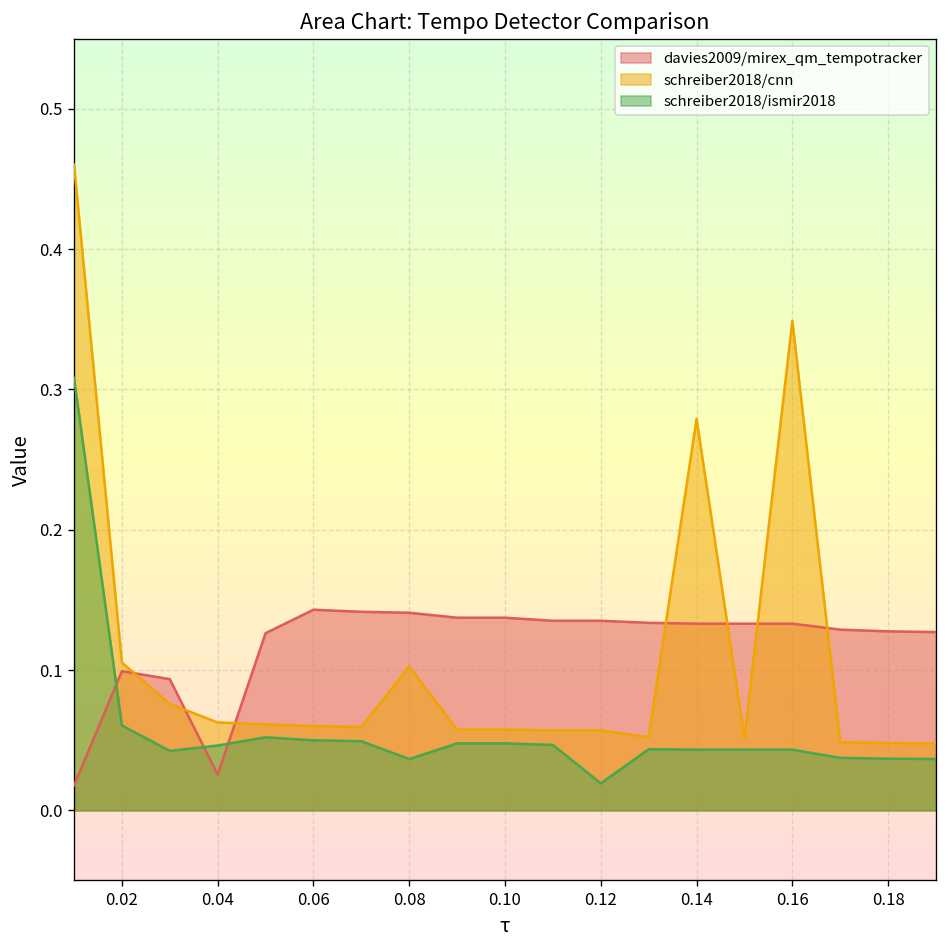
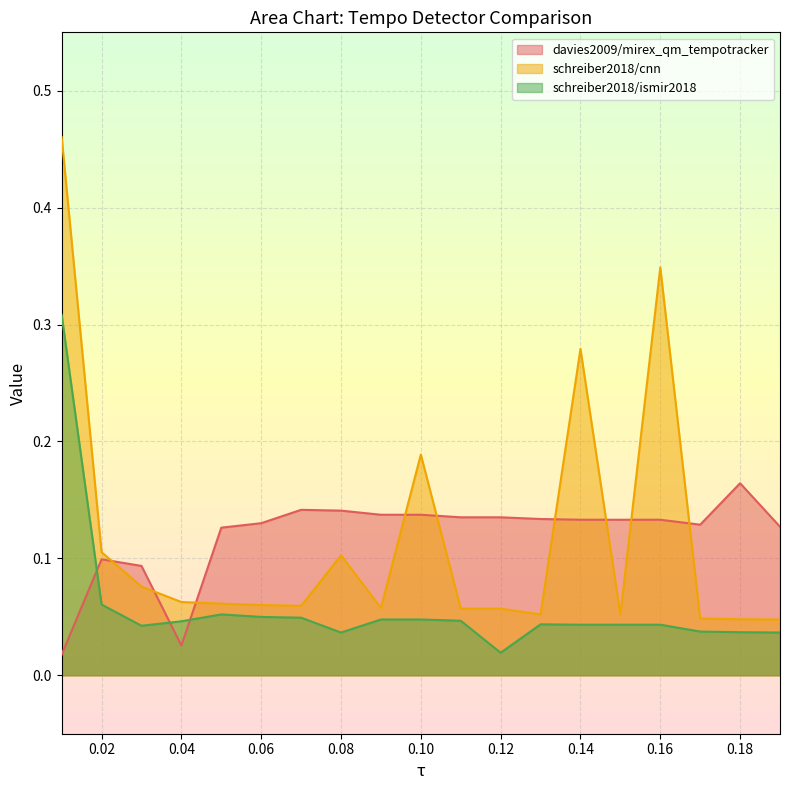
  {
    "davies2009/mirex_qm_tempotracker": {
      "0.02": 0.099,
      "0.04": 0.025,
-     "0.06": 0.143,
+     "0.06": 0.130,
      "0.08": 0.141,
      "0.10": 0.137,
      "0.12": 0.135,
      "0.14": 0.133,
      "0.16": 0.133,
-     "0.18": 0.128
+     "0.18": 0.164
    },
    "schreiber2018/cnn": {
      "0.02": 0.105,
      "0.04": 0.063,
      "0.06": 0.060,
      "0.08": 0.103,
-     "0.10": 0.058,
+     "0.10": 0.189,
      "0.12": 0.057,
      "0.14": 0.279,
      "0.16": 0.349,
      "0.18": 0.048
    },
    "schreiber2018/ismir2018": {
      "0.02": 0.061,
      "0.04": 0.046,
      "0.06": 0.050,
      "0.08": 0.037,
      "0.10": 0.048,
      "0.12": 0.019,
      "0.14": 0.043,
      "0.16": 0.043,
      "0.18": 0.037
    }
  }
